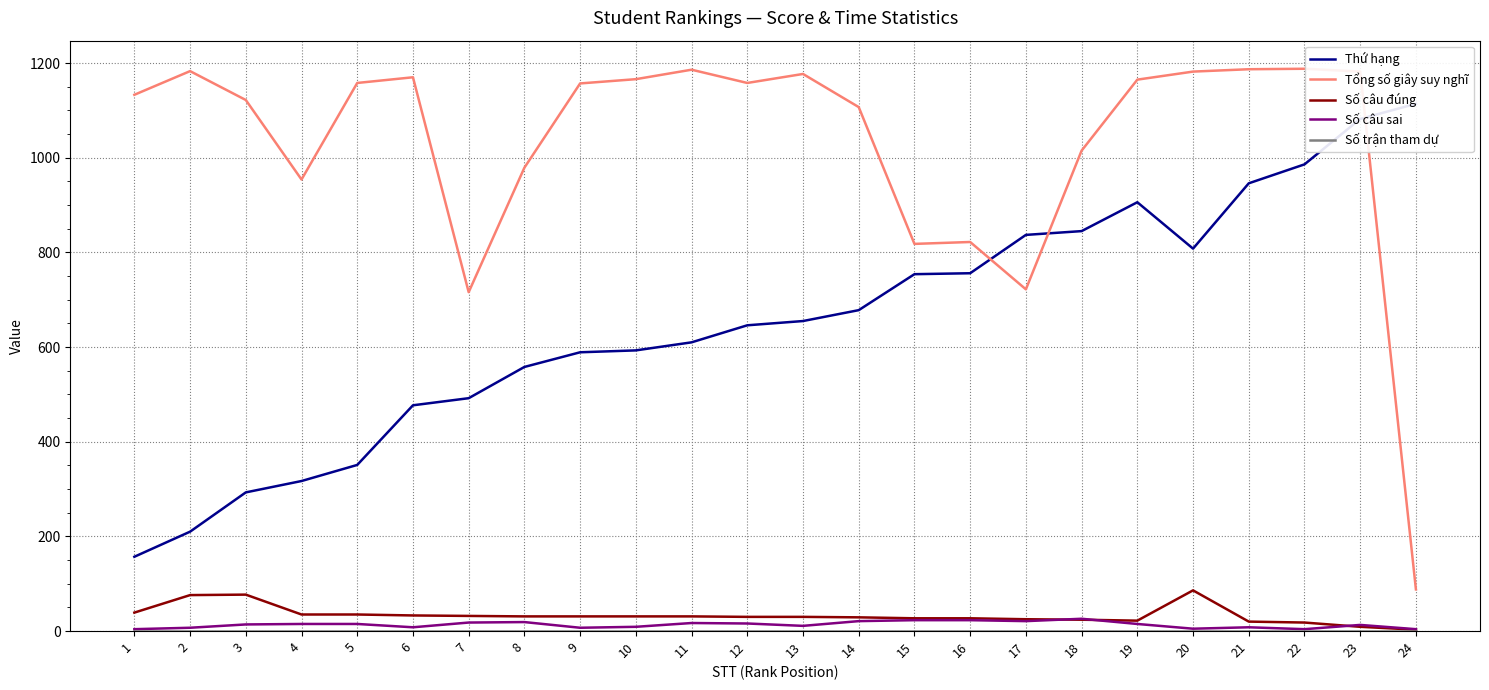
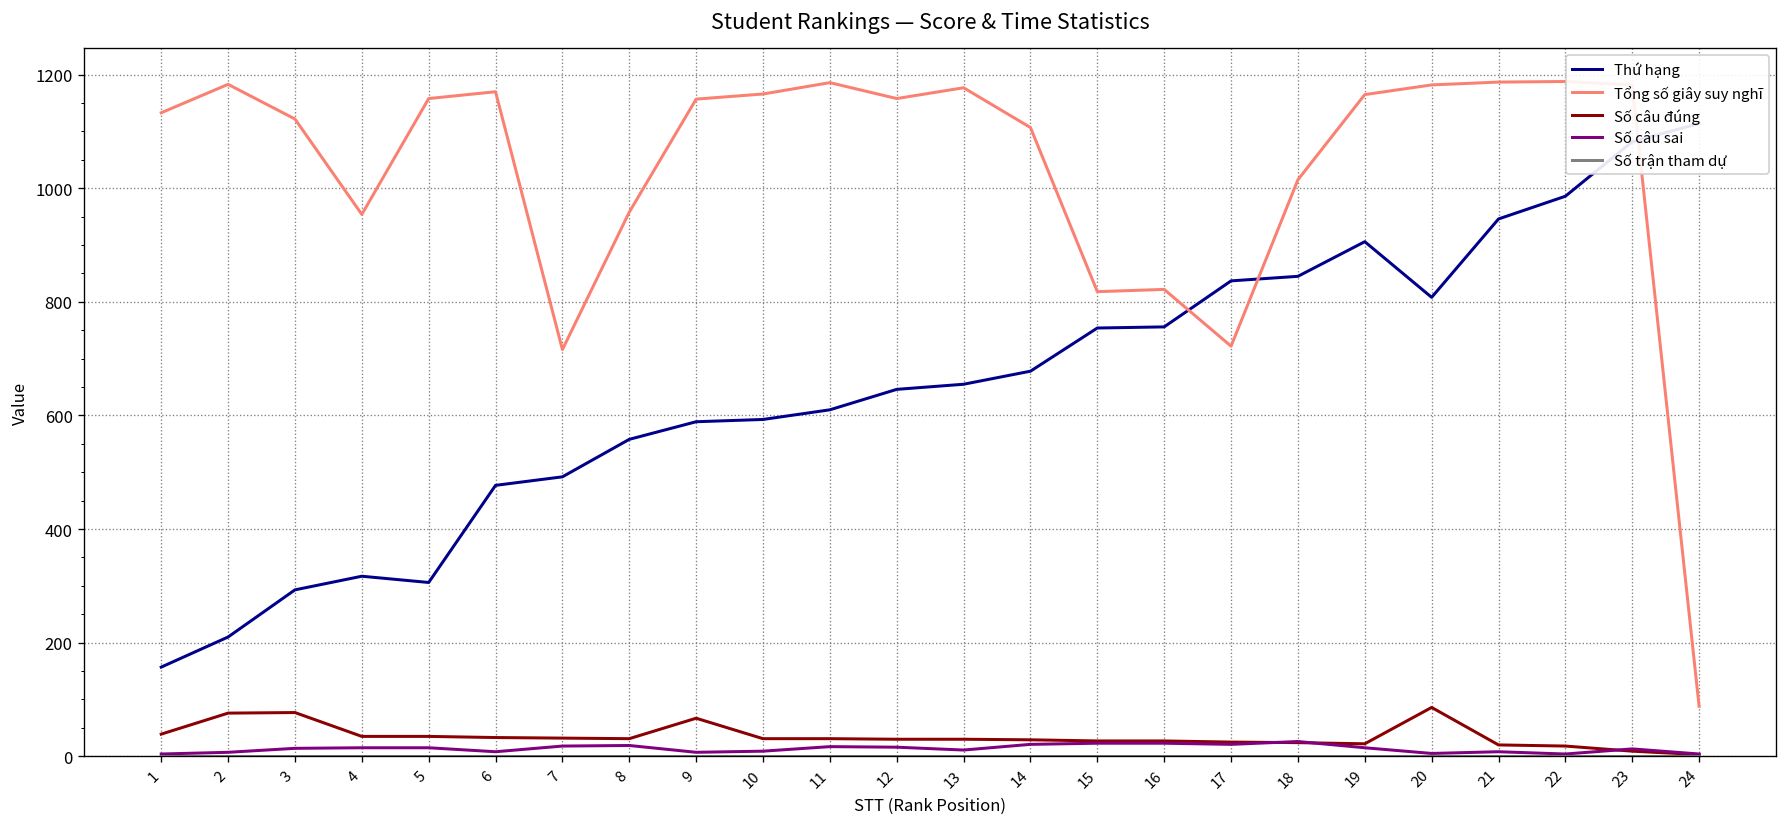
  {
    "Thứ hạng": {
      "1": 160,
      "2": 210,
      "3": 290,
      "4": 320,
-     "5": 350,
+     "5": 310,
      "6": 480,
      "7": 490,
      "8": 560,
      "9": 590,
      "10": 590,
      "11": 610,
      "12": 650,
      "13": 660,
      "14": 680,
      "15": 750,
      "16": 760,
      "17": 840,
      "18": 850,
      "19": 910,
      "20": 810,
      "21": 950,
      "22": 990
    },
    "Tổng số giây suy nghĩ": {
      "1": 1130,
      "2": 1180,
      "3": 1120,
      "4": 950,
      "5": 1160,
      "6": 1170,
      "7": 720,
-     "8": 980,
+     "8": 960,
      "9": 1160,
      "10": 1170,
      "11": 1190,
      "12": 1160,
      "13": 1180,
      "14": 1110,
      "15": 820,
      "16": 820,
      "17": 720,
      "18": 1020,
      "19": 1170,
      "20": 1180,
      "21": 1190,
      "22": 1190,
      "24": 90
    },
    "Số câu đúng": {
      "1": 40,
      "2": 80,
      "3": 80,
      "4": 40,
      "5": 40,
      "6": 30,
      "7": 30,
      "8": 30,
-     "9": 30,
+     "9": 70,
      "10": 30,
      "11": 30,
      "12": 30,
      "13": 30,
      "14": 30,
      "19": 20,
      "20": 90,
      "21": 20,
      "22": 20
    },
    "Số câu sai": {
      "2": 10,
      "3": 10,
      "4": 20,
      "5": 20,
      "6": 10,
      "7": 20,
      "8": 20,
      "9": 10,
      "10": 10,
      "11": 20,
      "12": 20,
      "13": 10,
      "14": 20,
      "19": 20,
      "21": 10
    },
    "Số trận tham dự": {
      "2": 0,
      "3": 0,
      "4": 0,
      "5": 0,
      "6": 0,
      "7": 0,
      "8": 0,
      "9": 0,
      "10": 0,
      "11": 0,
      "12": 0,
      "13": 0,
      "14": 0,
      "15": 0,
      "16": 0,
      "17": 0,
      "18": 0,
      "19": 0,
      "21": 0,
      "23": 0
    }
  }
